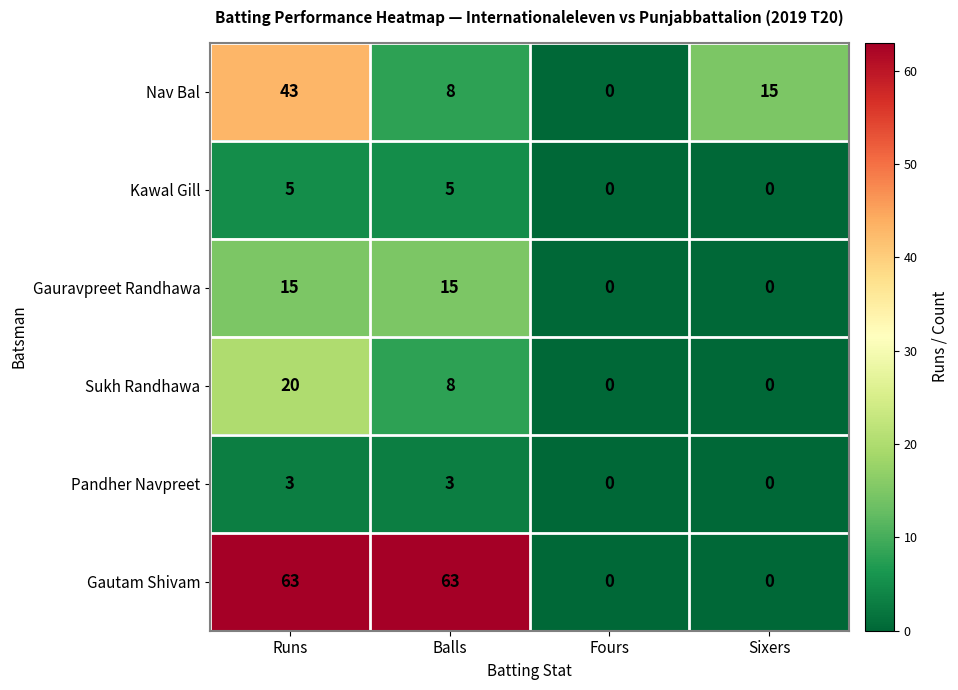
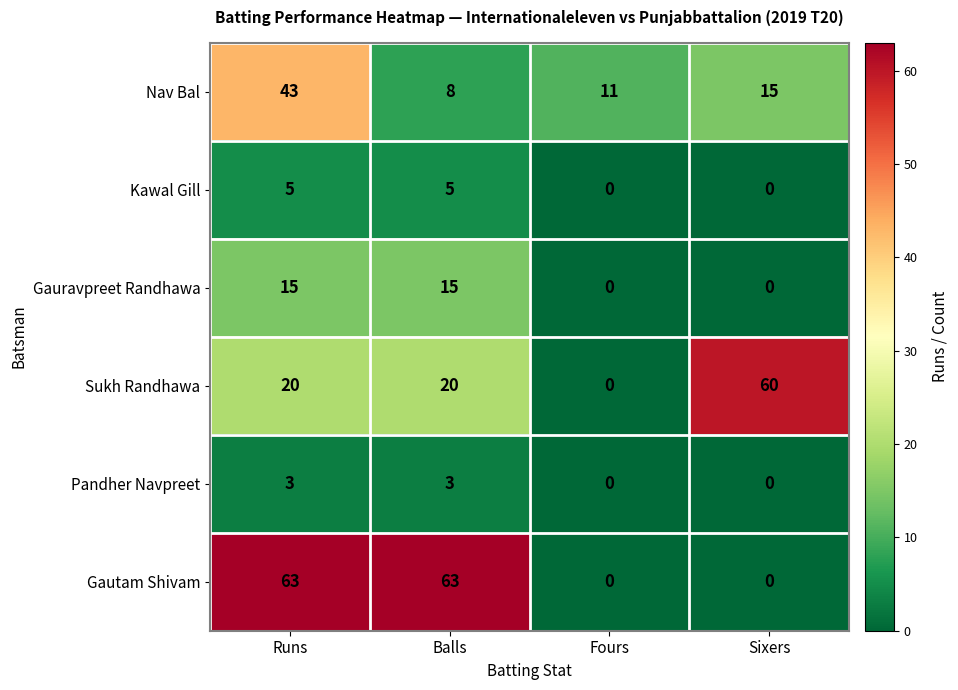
  {
    "Nav Bal": {
      "Runs": 43,
      "Balls": 8,
-     "Fours": 0,
+     "Fours": 11,
      "Sixers": 15
    },
    "Kawal Gill": {
      "Runs": 5,
      "Balls": 5,
      "Fours": 0,
      "Sixers": 0
    },
    "Gauravpreet Randhawa": {
      "Runs": 15,
      "Balls": 15,
      "Fours": 0,
      "Sixers": 0
    },
    "Sukh Randhawa": {
      "Runs": 20,
-     "Balls": 8,
+     "Balls": 20,
      "Fours": 0,
-     "Sixers": 0
+     "Sixers": 60
    },
    "Pandher Navpreet": {
      "Runs": 3,
      "Balls": 3,
      "Fours": 0,
      "Sixers": 0
    },
    "Gautam Shivam": {
      "Runs": 63,
      "Balls": 63,
      "Fours": 0,
      "Sixers": 0
    }
  }
